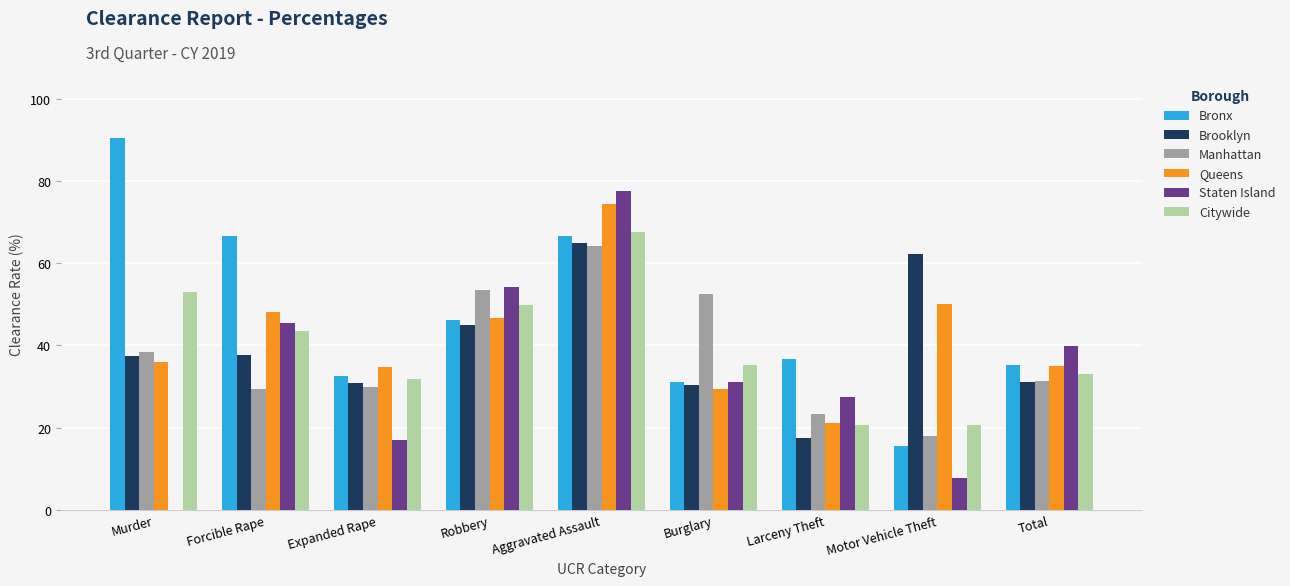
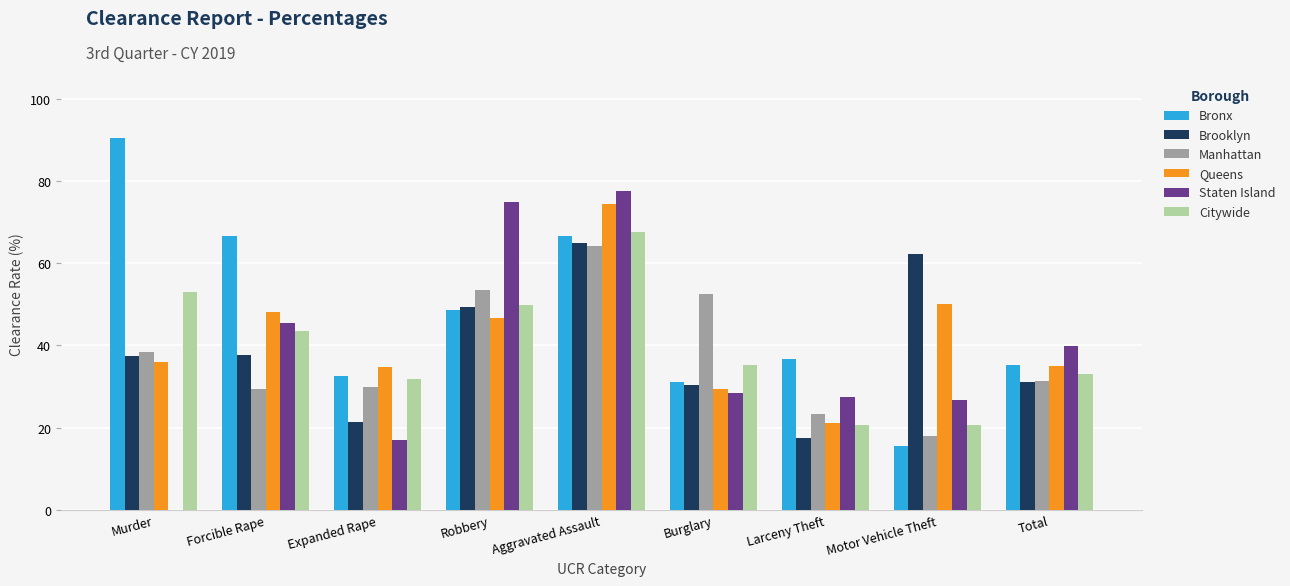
  {
    "Bronx": {
      "Murder": 90,
      "Forcible Rape": 67,
      "Expanded Rape": 33,
-     "Robbery": 46,
+     "Robbery": 49,
      "Aggravated Assault": 67,
      "Burglary": 31,
      "Larceny Theft": 37,
      "Motor Vehicle Theft": 15,
      "Total": 35
    },
    "Brooklyn": {
      "Murder": 38,
      "Forcible Rape": 38,
-     "Expanded Rape": 31,
-     "Robbery": 45,
+     "Expanded Rape": 21,
+     "Robbery": 49,
      "Aggravated Assault": 65,
      "Burglary": 30,
      "Larceny Theft": 17,
      "Motor Vehicle Theft": 62,
      "Total": 31
    },
    "Queens": {
      "Murder": 36,
      "Forcible Rape": 48,
      "Expanded Rape": 35,
      "Robbery": 47,
      "Aggravated Assault": 74,
      "Burglary": 29,
      "Larceny Theft": 21,
      "Motor Vehicle Theft": 50,
      "Total": 35
    },
    "Staten Island": {
      "Murder": 0,
      "Forcible Rape": 45,
      "Expanded Rape": 17,
-     "Robbery": 54,
+     "Robbery": 75,
      "Aggravated Assault": 78,
-     "Burglary": 31,
+     "Burglary": 28,
      "Larceny Theft": 27,
-     "Motor Vehicle Theft": 8,
+     "Motor Vehicle Theft": 27,
      "Total": 40
    }
  }
